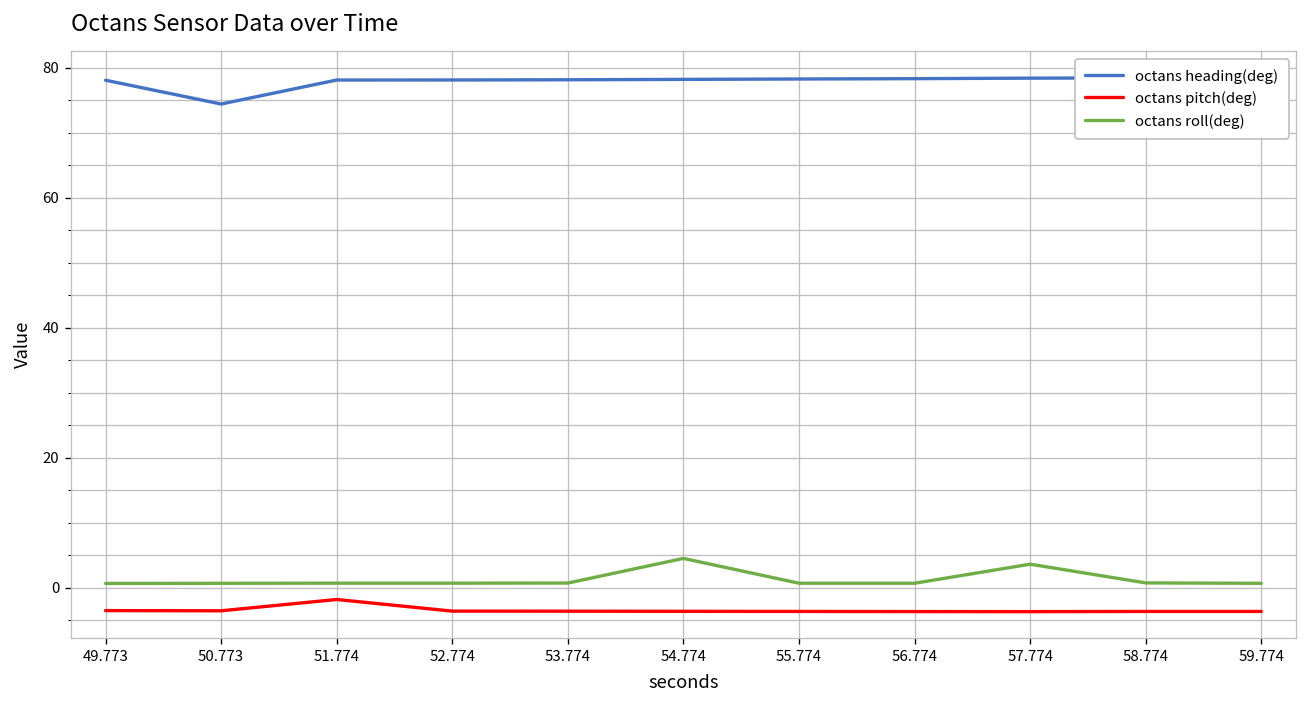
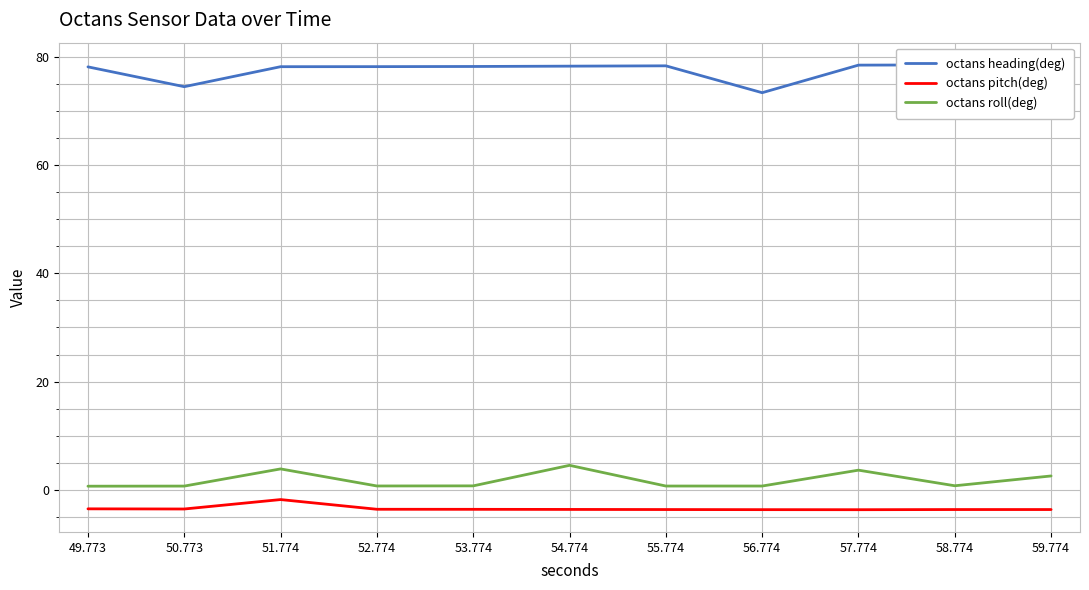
  {
    "octans heading(deg)": {
      "49.773": 78,
      "50.773": 74,
      "51.774": 78,
      "52.774": 78,
      "53.774": 78,
      "54.774": 78,
      "55.774": 78,
-     "56.774": 78,
+     "56.774": 73,
      "57.774": 78
    },
    "octans pitch(deg)": {
      "49.773": -3,
      "50.773": -4,
      "51.774": -2,
      "52.774": -4,
      "53.774": -4,
      "54.774": -4,
      "55.774": -4,
      "56.774": -4,
      "57.774": -4,
      "58.774": -4,
      "59.774": -4
    },
    "octans roll(deg)": {
      "49.773": 1,
      "50.773": 1,
-     "51.774": 1,
+     "51.774": 4,
      "52.774": 1,
      "53.774": 1,
      "54.774": 5,
      "55.774": 1,
      "56.774": 1,
      "57.774": 4,
      "58.774": 1,
-     "59.774": 1
+     "59.774": 3
    }
  }
